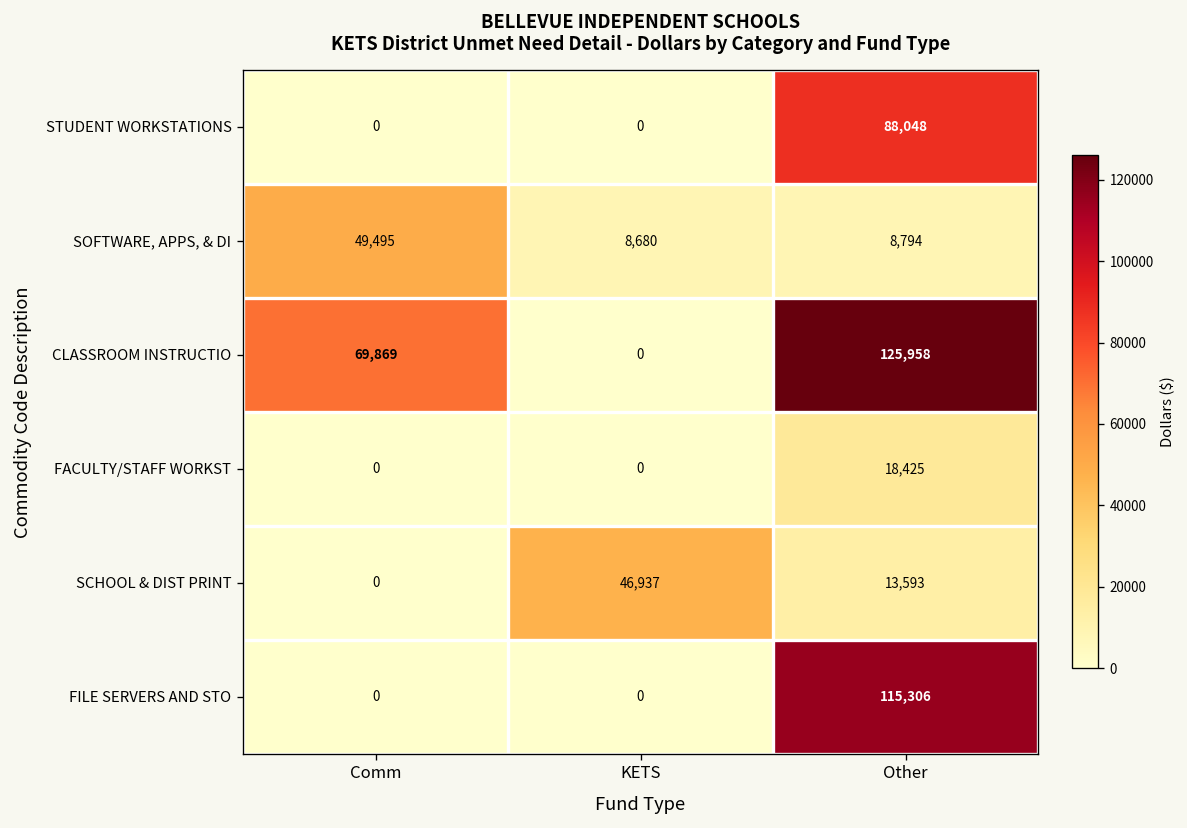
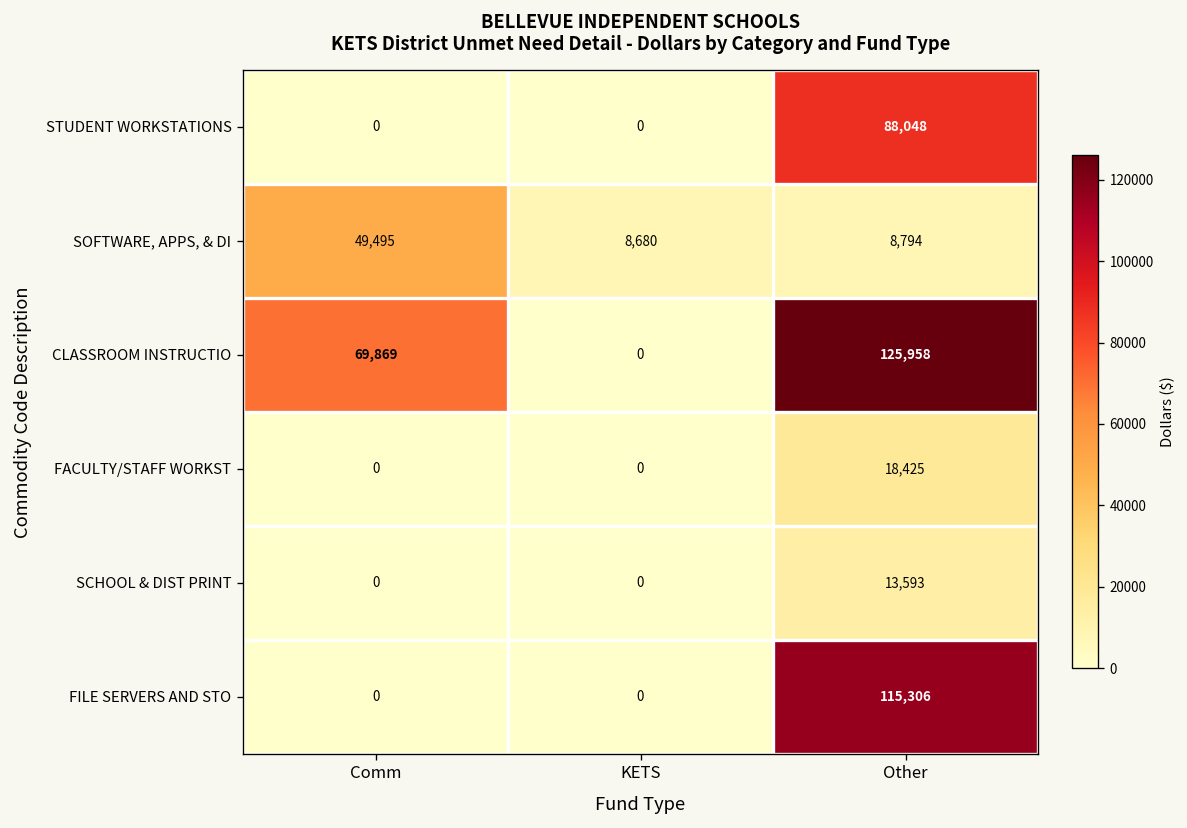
  {
    "STUDENT WORKSTATIONS": {
      "Comm": "0",
      "KETS": "0",
      "Other": "88,048"
    },
    "SOFTWARE, APPS, & DI": {
      "Comm": "49,495",
      "KETS": "8,680",
      "Other": "8,794"
    },
    "CLASSROOM INSTRUCTIO": {
      "Comm": "69,869",
      "KETS": "0",
      "Other": "125,958"
    },
    "FACULTY/STAFF WORKST": {
      "Comm": "0",
      "KETS": "0",
      "Other": "18,425"
    },
    "SCHOOL & DIST PRINT": {
      "Comm": "0",
-     "KETS": "46,937",
+     "KETS": "0",
      "Other": "13,593"
    },
    "FILE SERVERS AND STO": {
      "Comm": "0",
      "KETS": "0",
      "Other": "115,306"
    }
  }
